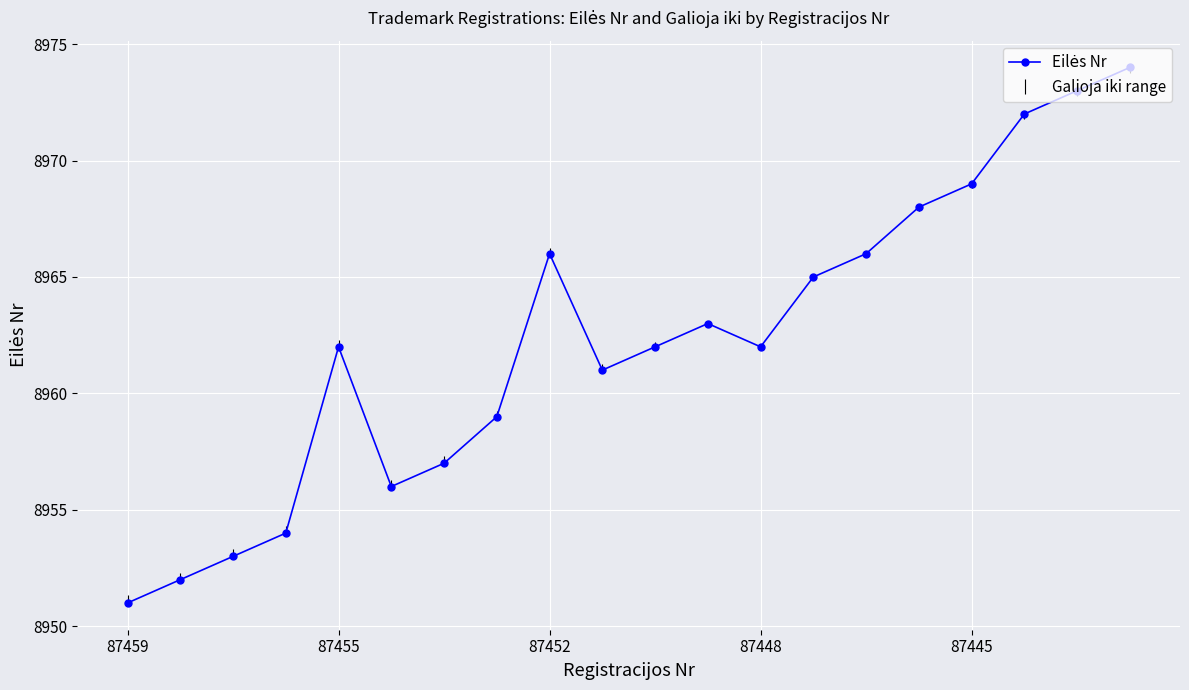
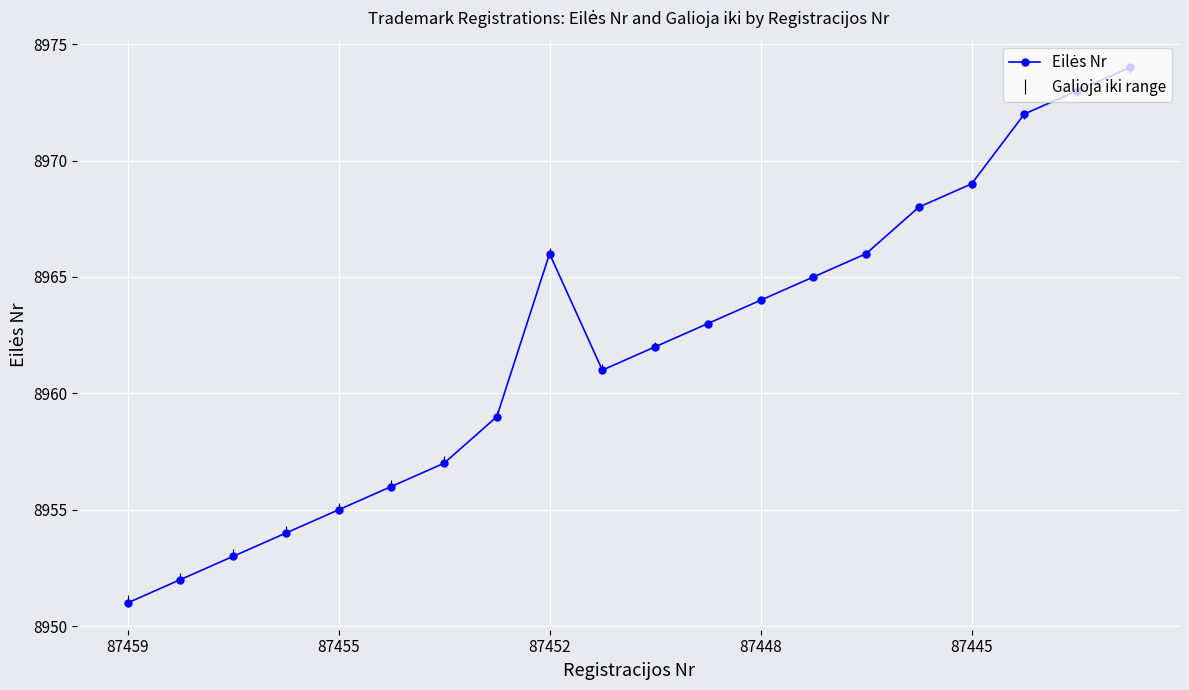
  {
    "87459": 8951,
-   "87455": 8962,
+   "87455": 8955,
    "87452": 8966,
-   "87448": 8962,
+   "87448": 8964,
    "87445": 8969
  }
